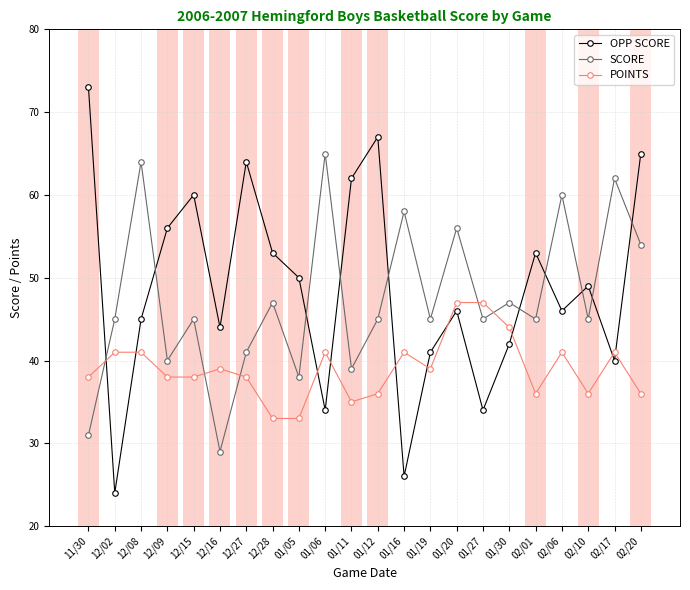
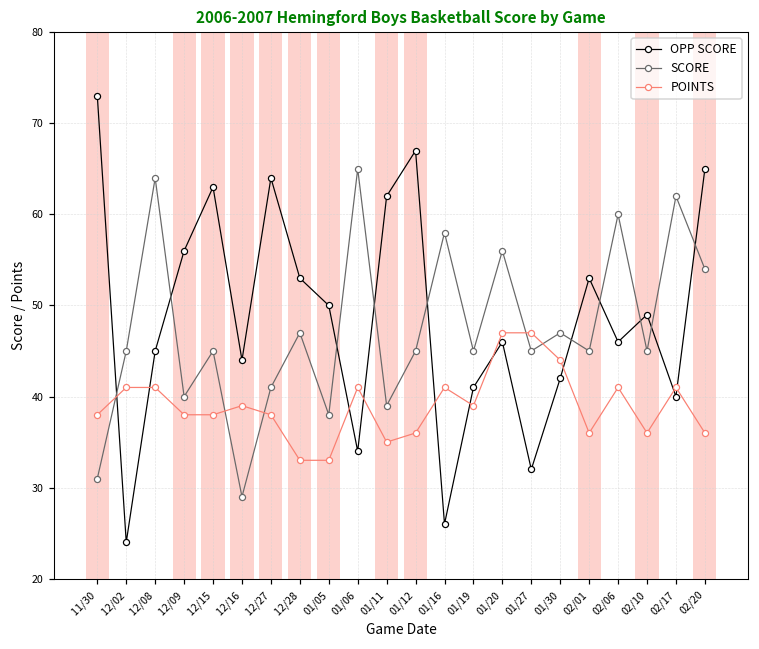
  {
    "OPP SCORE": {
      "11/30": 73,
      "12/02": 24,
      "12/08": 45,
      "12/09": 56,
-     "12/15": 60,
+     "12/15": 63,
      "12/16": 44,
      "12/27": 64,
      "12/28": 53,
      "01/05": 50,
      "01/06": 34,
      "01/11": 62,
      "01/12": 67,
      "01/16": 26,
      "01/19": 41,
      "01/20": 46,
-     "01/27": 34,
+     "01/27": 32,
      "01/30": 42,
      "02/01": 53,
      "02/06": 46,
      "02/10": 49,
      "02/17": 40,
      "02/20": 65
    },
    "SCORE": {
      "11/30": 31,
      "12/02": 45,
      "12/08": 64,
      "12/09": 40,
      "12/15": 45,
      "12/16": 29,
      "12/27": 41,
      "12/28": 47,
      "01/05": 38,
      "01/06": 65,
      "01/11": 39,
      "01/12": 45,
      "01/16": 58,
      "01/19": 45,
      "01/20": 56,
      "01/27": 45,
      "01/30": 47,
      "02/01": 45,
      "02/06": 60,
      "02/10": 45,
      "02/17": 62,
      "02/20": 54
    },
    "POINTS": {
      "11/30": 38,
      "12/02": 41,
      "12/08": 41,
      "12/09": 38,
      "12/15": 38,
      "12/16": 39,
      "12/27": 38,
      "12/28": 33,
      "01/05": 33,
      "01/06": 41,
      "01/11": 35,
      "01/12": 36,
      "01/16": 41,
      "01/19": 39,
      "01/20": 47,
      "01/27": 47,
      "01/30": 44,
      "02/01": 36,
      "02/06": 41,
      "02/10": 36,
      "02/17": 41,
      "02/20": 36
    }
  }
